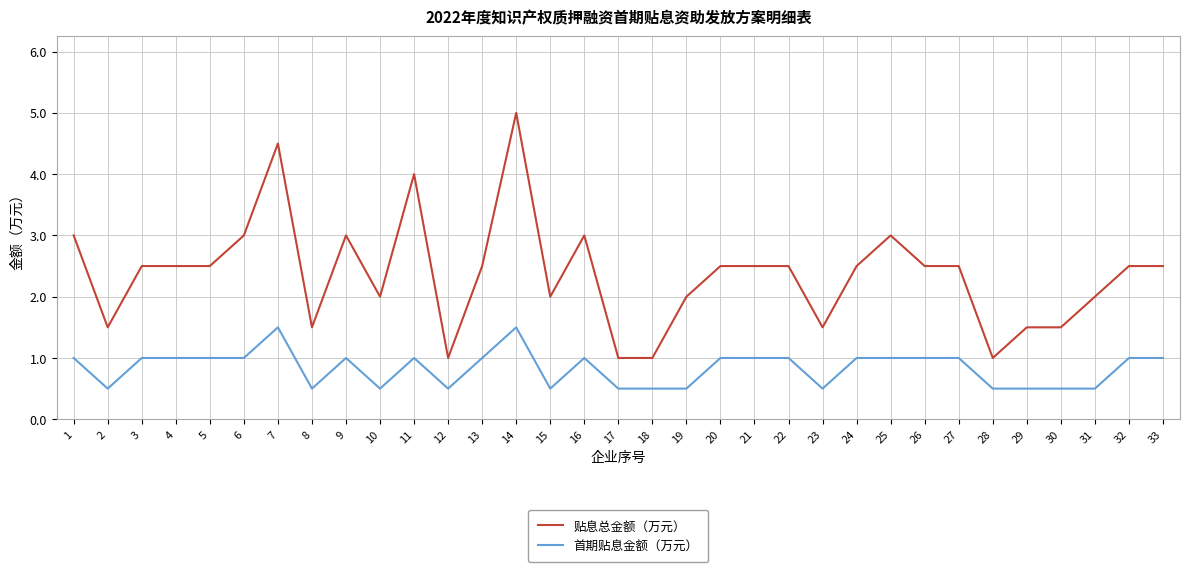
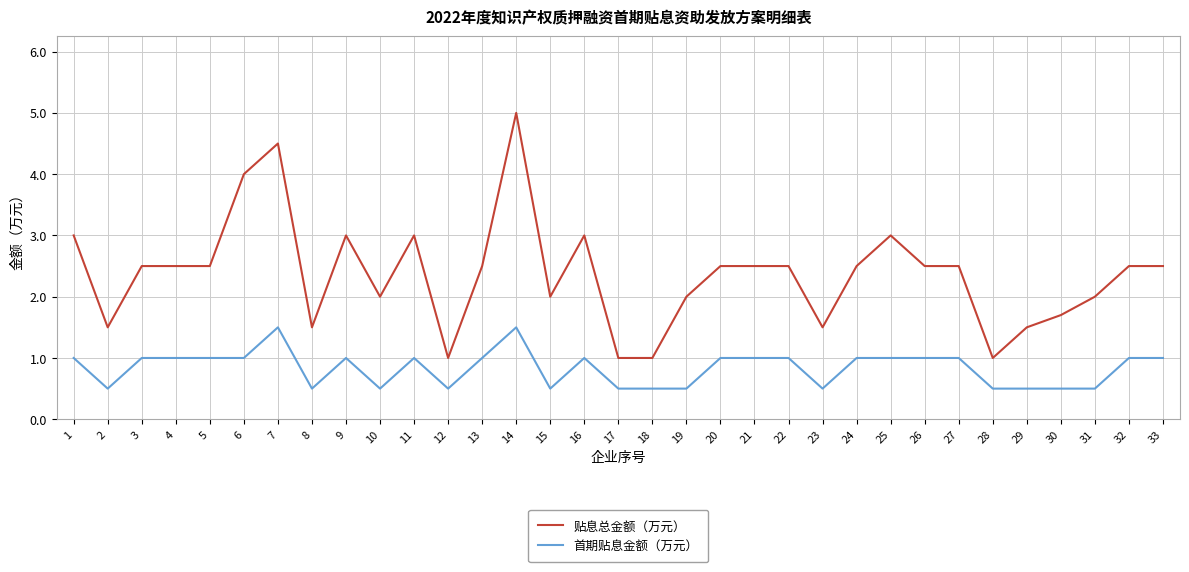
  {
    "贴息总金额（万元）": {
      "1": 3.0,
      "2": 1.5,
      "3": 2.5,
      "4": 2.5,
      "5": 2.5,
-     "6": 3,
+     "6": 4,
      "7": 4.5,
      "8": 1.5,
      "9": 3.0,
      "10": 2.0,
-     "11": 4,
+     "11": 3,
      "12": 1.0,
      "13": 2.5,
      "14": 5.0,
      "15": 2.0,
      "16": 3.0,
      "17": 1.0,
      "18": 1.0,
      "19": 2.0,
      "20": 2.5,
      "21": 2.5,
      "22": 2.5,
      "23": 1.5,
      "24": 2.5,
      "25": 3.0,
      "26": 2.5,
      "27": 2.5,
      "28": 1.0,
      "29": 1.5,
-     "30": 1.5,
+     "30": 1.7,
      "31": 2.0,
      "32": 2.5,
      "33": 2.5
    },
    "首期贴息金额（万元）": {
      "1": 1.0,
      "2": 0.5,
      "3": 1.0,
      "4": 1.0,
      "5": 1.0,
      "6": 1.0,
      "7": 1.5,
      "8": 0.5,
      "9": 1.0,
      "10": 0.5,
      "11": 1.0,
      "12": 0.5,
      "13": 1.0,
      "14": 1.5,
      "15": 0.5,
      "16": 1.0,
      "17": 0.5,
      "18": 0.5,
      "19": 0.5,
      "20": 1.0,
      "21": 1.0,
      "22": 1.0,
      "23": 0.5,
      "24": 1.0,
      "25": 1.0,
      "26": 1.0,
      "27": 1.0,
      "28": 0.5,
      "29": 0.5,
      "30": 0.5,
      "31": 0.5,
      "32": 1.0,
      "33": 1.0
    }
  }
